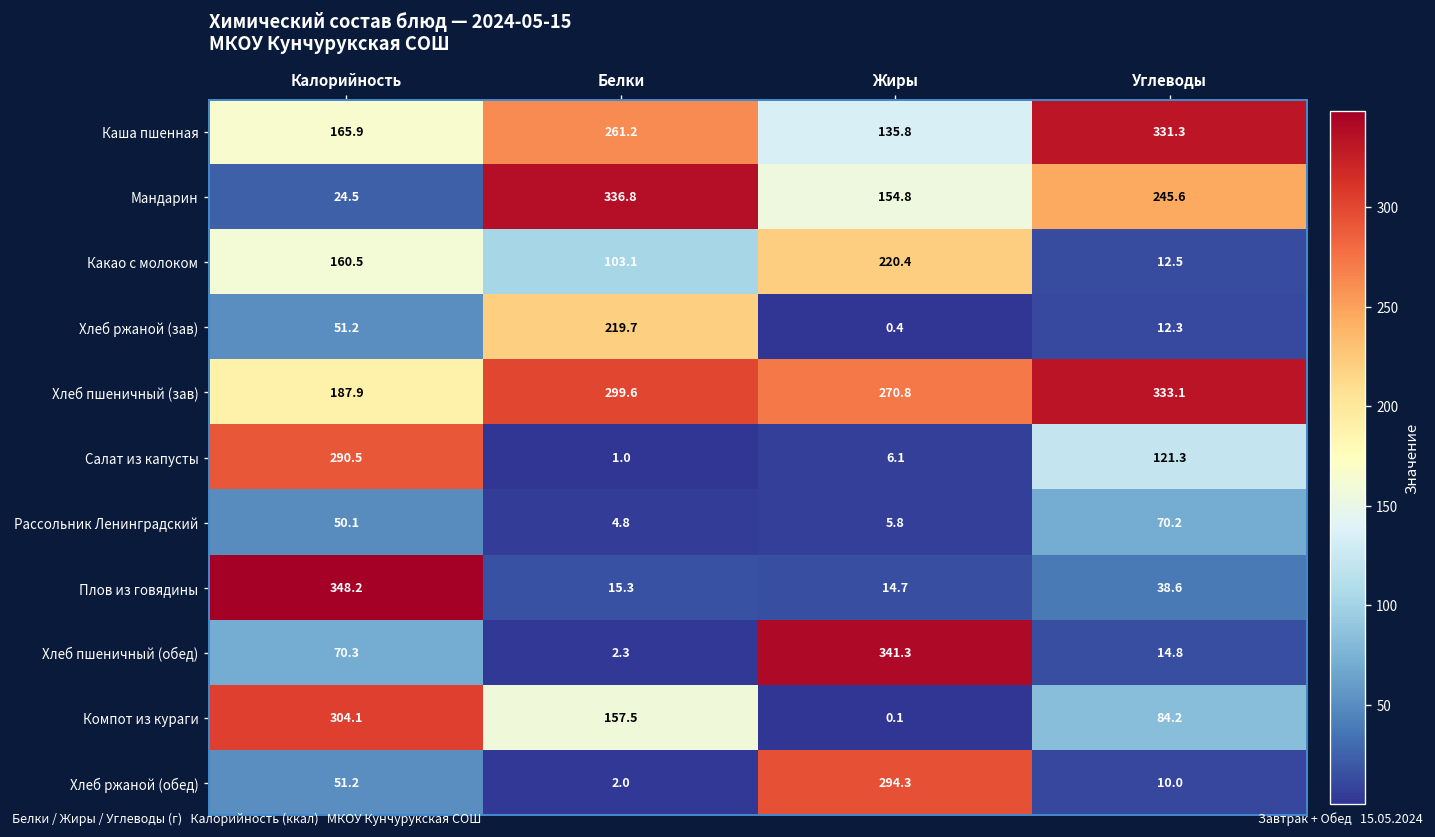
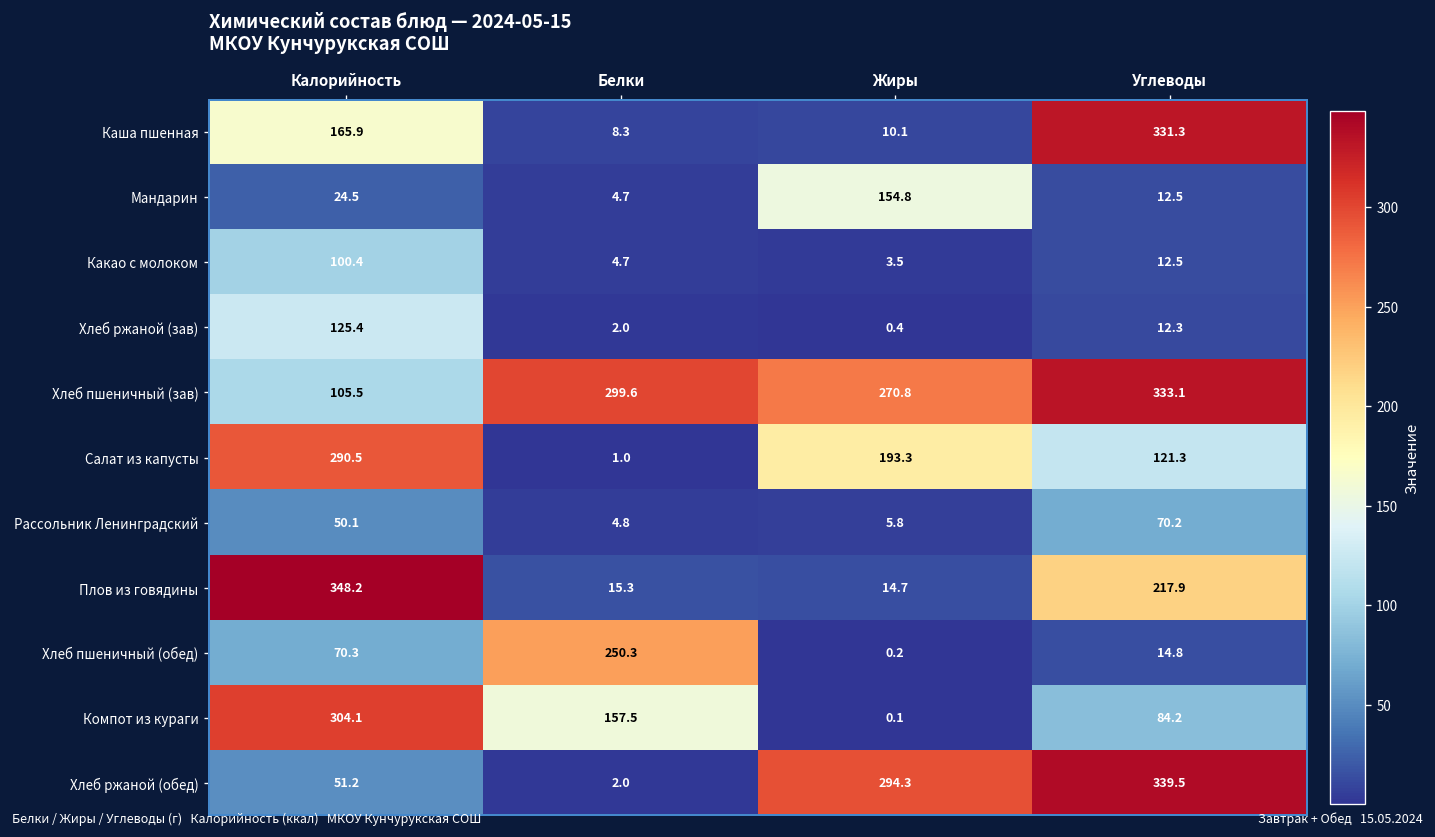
  {
    "Каша пшенная": {
      "Калорийность": 165.9,
-     "Белки": 261.2,
-     "Жиры": 135.8,
+     "Белки": 8.3,
+     "Жиры": 10.1,
      "Углеводы": 331.3
    },
    "Мандарин": {
      "Калорийность": 24.5,
-     "Белки": 336.8,
+     "Белки": 4.7,
      "Жиры": 154.8,
-     "Углеводы": 245.6
+     "Углеводы": 12.5
    },
    "Какао с молоком": {
-     "Калорийность": 160.5,
-     "Белки": 103.1,
-     "Жиры": 220.4,
+     "Калорийность": 100.4,
+     "Белки": 4.7,
+     "Жиры": 3.5,
      "Углеводы": 12.5
    },
    "Хлеб ржаной (зав)": {
-     "Калорийность": 51.2,
-     "Белки": 219.7,
+     "Калорийность": 125.4,
+     "Белки": 2.0,
      "Жиры": 0.4,
      "Углеводы": 12.3
    },
    "Хлеб пшеничный (зав)": {
-     "Калорийность": 187.9,
+     "Калорийность": 105.5,
      "Белки": 299.6,
      "Жиры": 270.8,
      "Углеводы": 333.1
    },
    "Салат из капусты": {
      "Калорийность": 290.5,
      "Белки": 1.0,
-     "Жиры": 6.1,
+     "Жиры": 193.3,
      "Углеводы": 121.3
    },
    "Рассольник Ленинградский": {
      "Калорийность": 50.1,
      "Белки": 4.8,
      "Жиры": 5.8,
      "Углеводы": 70.2
    },
    "Плов из говядины": {
      "Калорийность": 348.2,
      "Белки": 15.3,
      "Жиры": 14.7,
-     "Углеводы": 38.6
+     "Углеводы": 217.9
    },
    "Хлеб пшеничный (обед)": {
      "Калорийность": 70.3,
-     "Белки": 2.3,
-     "Жиры": 341.3,
+     "Белки": 250.3,
+     "Жиры": 0.2,
      "Углеводы": 14.8
    },
    "Компот из кураги": {
      "Калорийность": 304.1,
      "Белки": 157.5,
      "Жиры": 0.1,
      "Углеводы": 84.2
    },
    "Хлеб ржаной (обед)": {
      "Калорийность": 51.2,
      "Белки": 2.0,
      "Жиры": 294.3,
-     "Углеводы": 10.0
+     "Углеводы": 339.5
    }
  }
